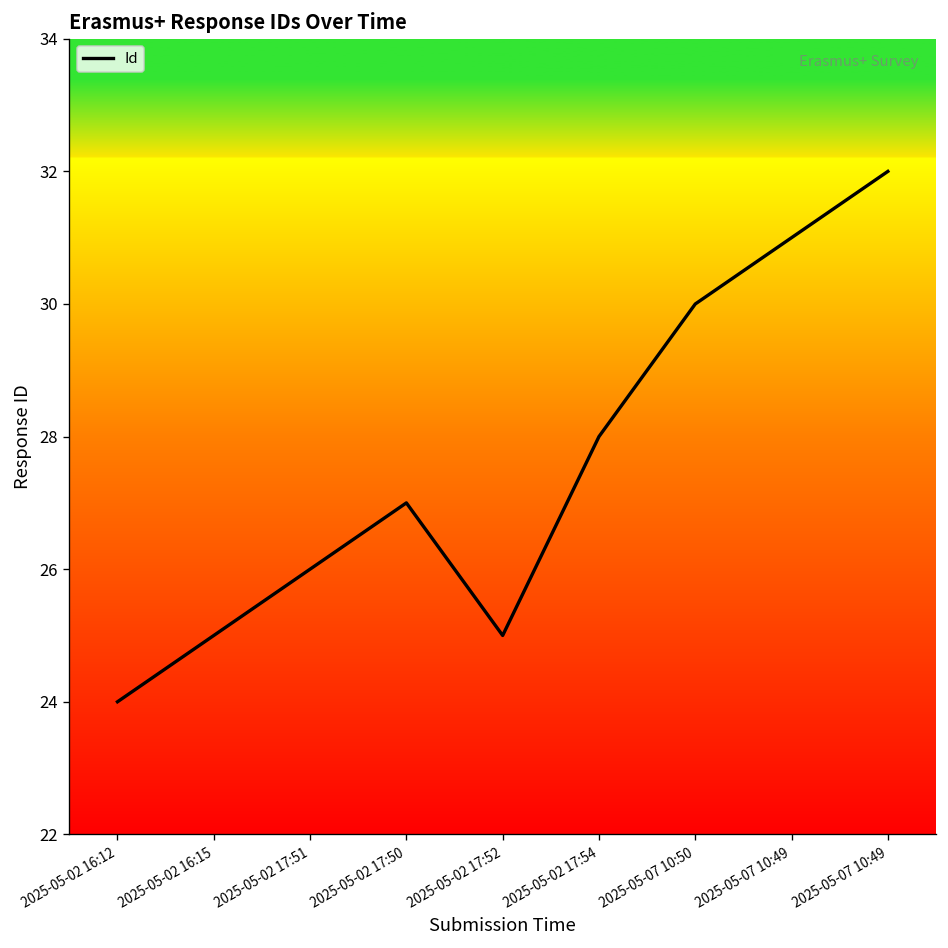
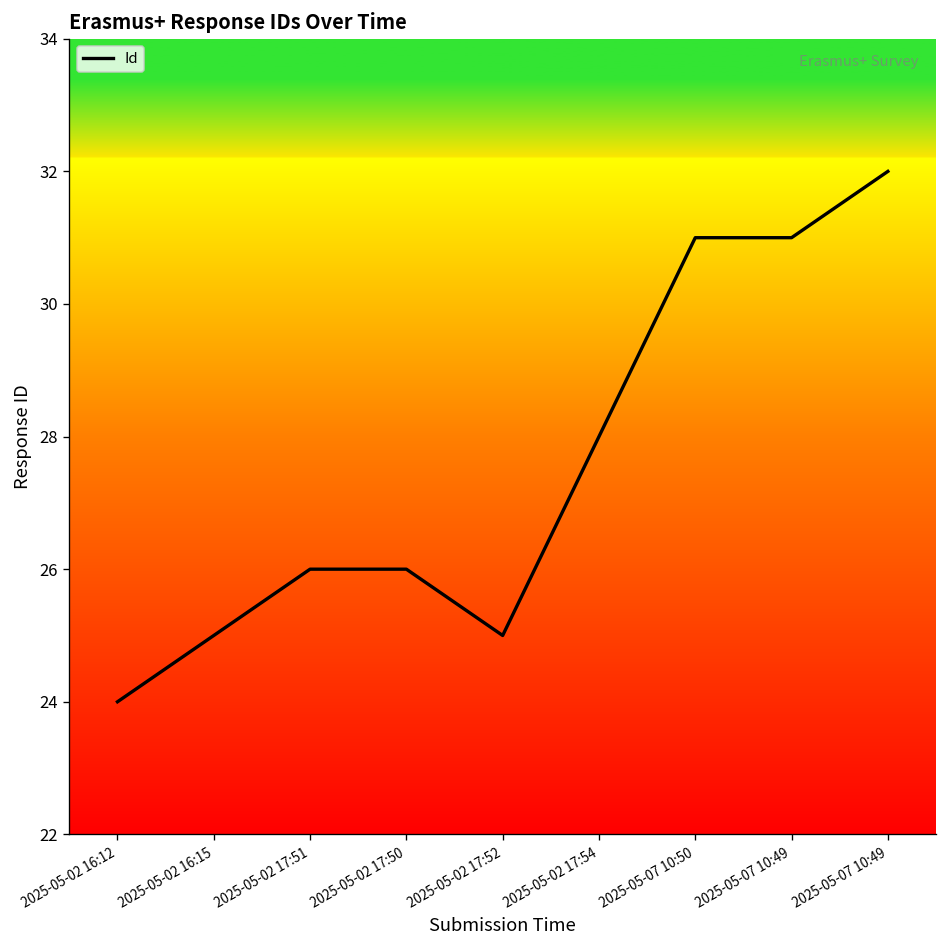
  {
    "2025-05-02 16:12": 24,
    "2025-05-02 16:15": 25,
    "2025-05-02 17:51": 26,
-   "2025-05-02 17:50": 27,
+   "2025-05-02 17:50": 26,
    "2025-05-02 17:52": 25,
    "2025-05-02 17:54": 28,
-   "2025-05-07 10:50": 30
+   "2025-05-07 10:50": 31
  }
